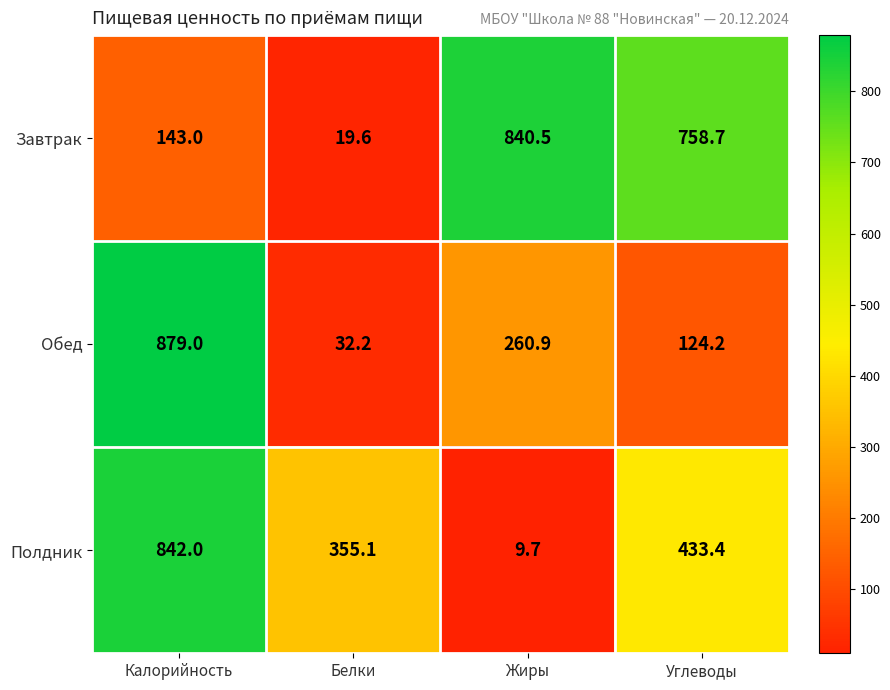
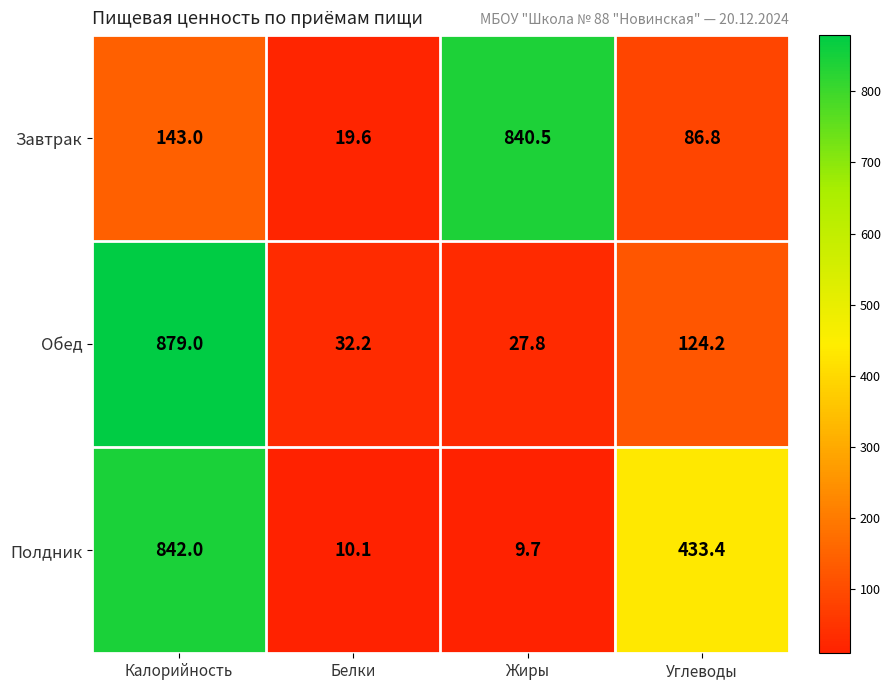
  {
    "Завтрак": {
      "Калорийность": 143.0,
      "Белки": 19.6,
      "Жиры": 840.5,
-     "Углеводы": 758.7
+     "Углеводы": 86.8
    },
    "Обед": {
      "Калорийность": 879.0,
      "Белки": 32.2,
-     "Жиры": 260.9,
+     "Жиры": 27.8,
      "Углеводы": 124.2
    },
    "Полдник": {
      "Калорийность": 842.0,
-     "Белки": 355.1,
+     "Белки": 10.1,
      "Жиры": 9.7,
      "Углеводы": 433.4
    }
  }
